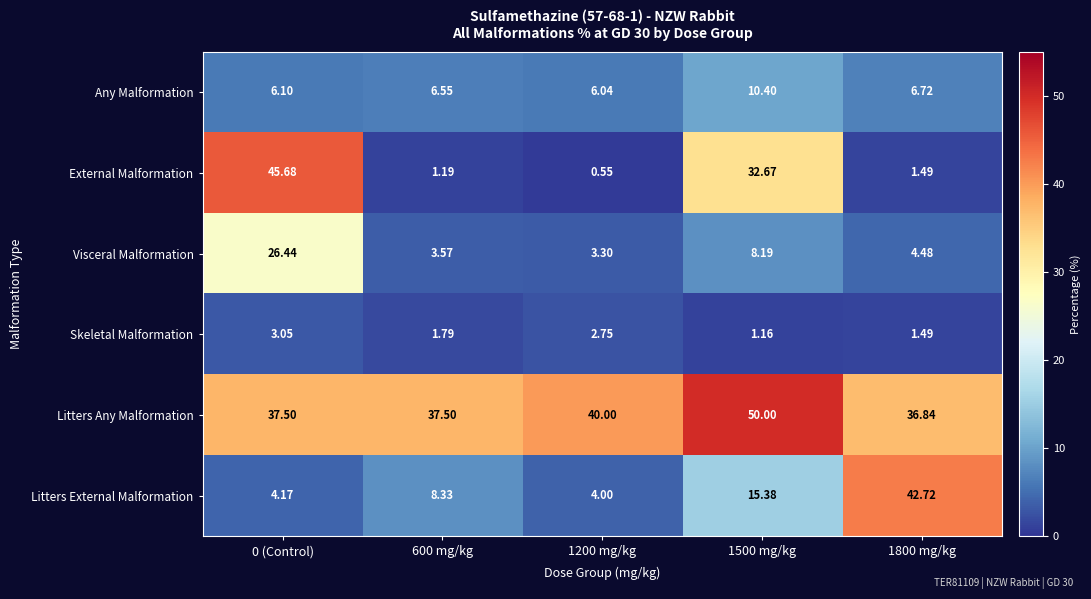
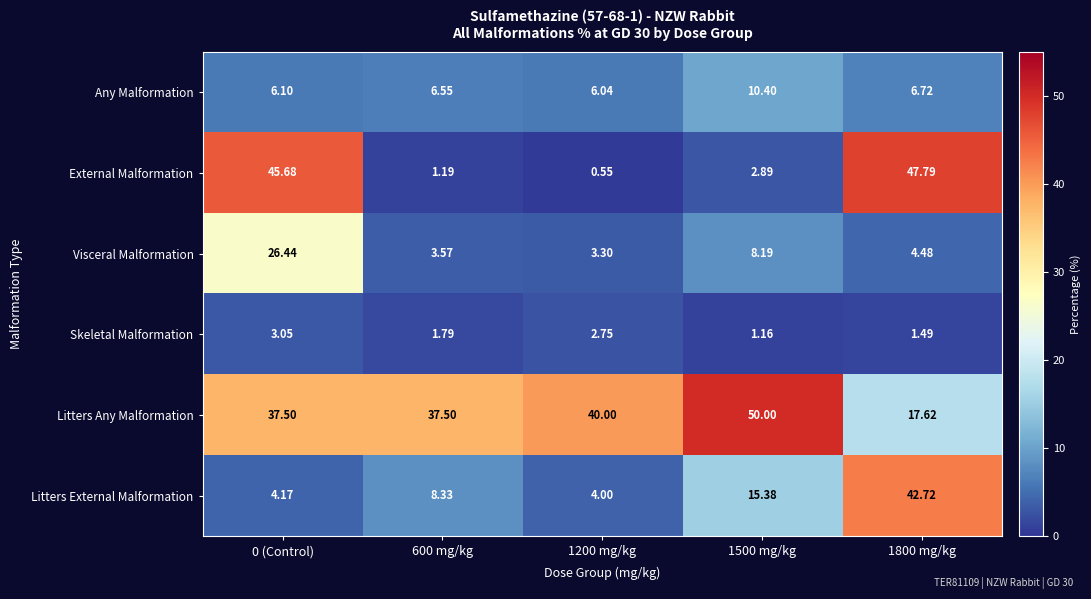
  {
    "Any Malformation": {
      "0 (Control)": 6.10,
      "600 mg/kg": 6.55,
      "1200 mg/kg": 6.04,
      "1500 mg/kg": 10.40,
      "1800 mg/kg": 6.72
    },
    "External Malformation": {
      "0 (Control)": 45.68,
      "600 mg/kg": 1.19,
      "1200 mg/kg": 0.55,
-     "1500 mg/kg": 32.67,
-     "1800 mg/kg": 1.49
+     "1500 mg/kg": 2.89,
+     "1800 mg/kg": 47.79
    },
    "Visceral Malformation": {
      "0 (Control)": 26.44,
      "600 mg/kg": 3.57,
      "1200 mg/kg": 3.30,
      "1500 mg/kg": 8.19,
      "1800 mg/kg": 4.48
    },
    "Skeletal Malformation": {
      "0 (Control)": 3.05,
      "600 mg/kg": 1.79,
      "1200 mg/kg": 2.75,
      "1500 mg/kg": 1.16,
      "1800 mg/kg": 1.49
    },
    "Litters Any Malformation": {
      "0 (Control)": 37.50,
      "600 mg/kg": 37.50,
      "1200 mg/kg": 40.00,
      "1500 mg/kg": 50.00,
-     "1800 mg/kg": 36.84
+     "1800 mg/kg": 17.62
    },
    "Litters External Malformation": {
      "0 (Control)": 4.17,
      "600 mg/kg": 8.33,
      "1200 mg/kg": 4.00,
      "1500 mg/kg": 15.38,
      "1800 mg/kg": 42.72
    }
  }
